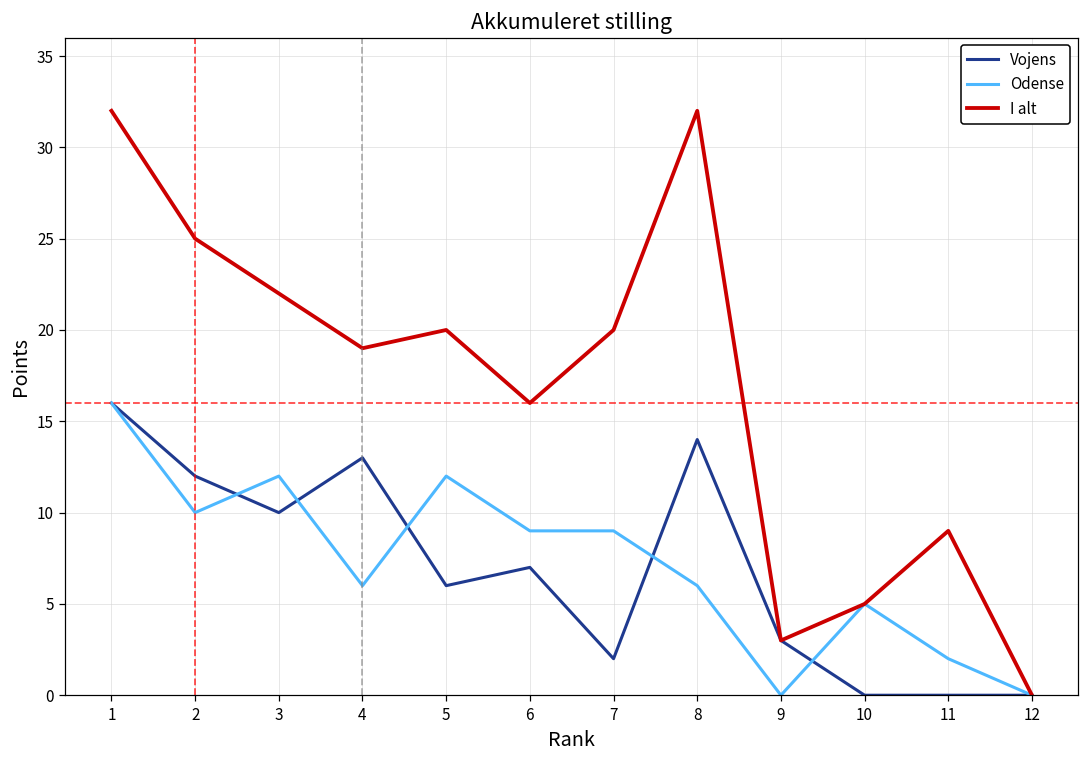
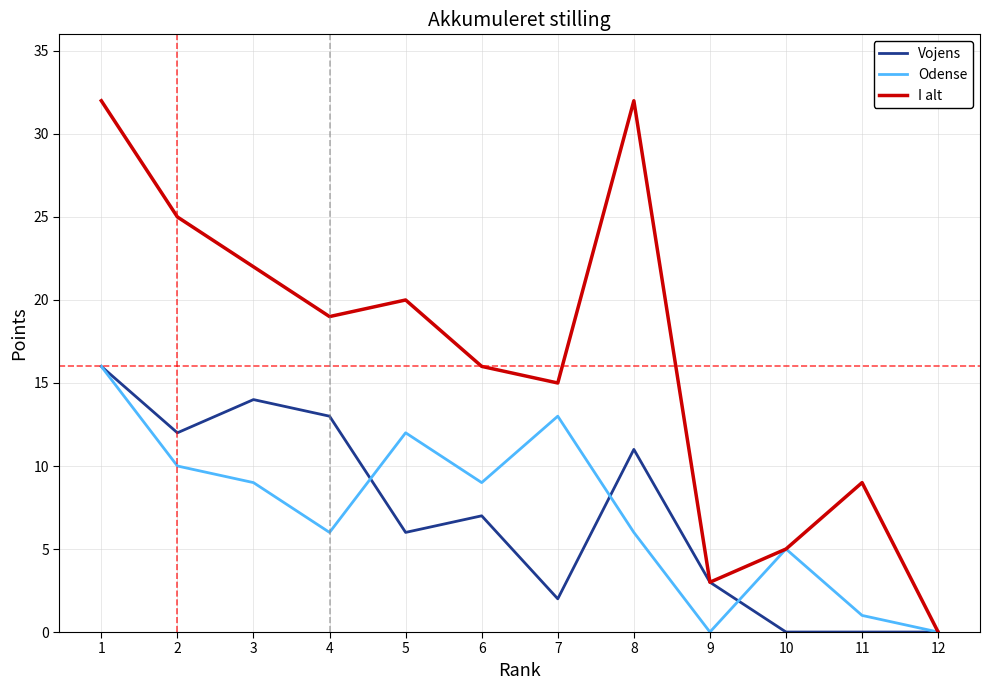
  {
    "Vojens": {
      "2": 12,
-     "3": 10,
+     "3": 14,
      "4": 13,
      "5": 6,
      "6": 7,
      "7": 2,
-     "8": 14,
+     "8": 11,
      "10": 0,
      "11": 0
    },
    "Odense": {
      "2": 10,
-     "3": 12,
+     "3": 9,
      "4": 6,
      "5": 12,
      "6": 9,
-     "7": 9,
+     "7": 13,
      "8": 6,
      "9": 0,
-     "11": 2
+     "11": 1
    },
    "I alt": {
      "1": 32,
      "2": 25,
      "3": 22,
      "4": 19,
      "5": 20,
      "6": 16,
-     "7": 20,
+     "7": 15,
      "8": 32,
      "11": 9
    }
  }
